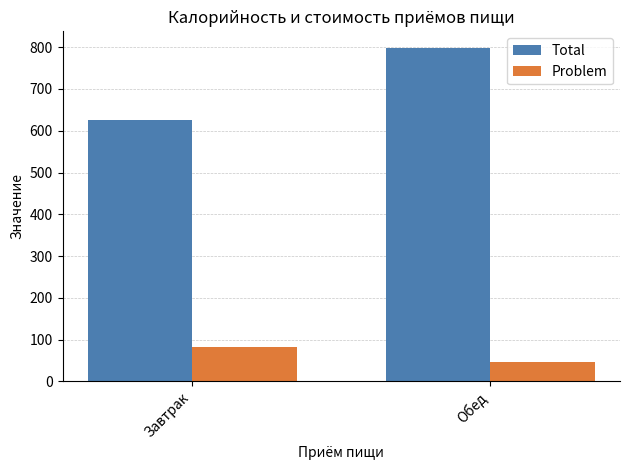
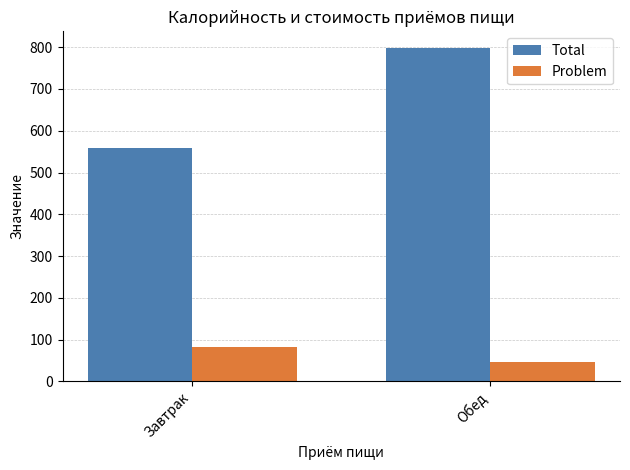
  {
    "Total": {
-     "Завтрак": 630,
+     "Завтрак": 560,
      "Обед": 800
    },
    "Problem": {
      "Завтрак": 80,
      "Обед": 50
    }
  }
